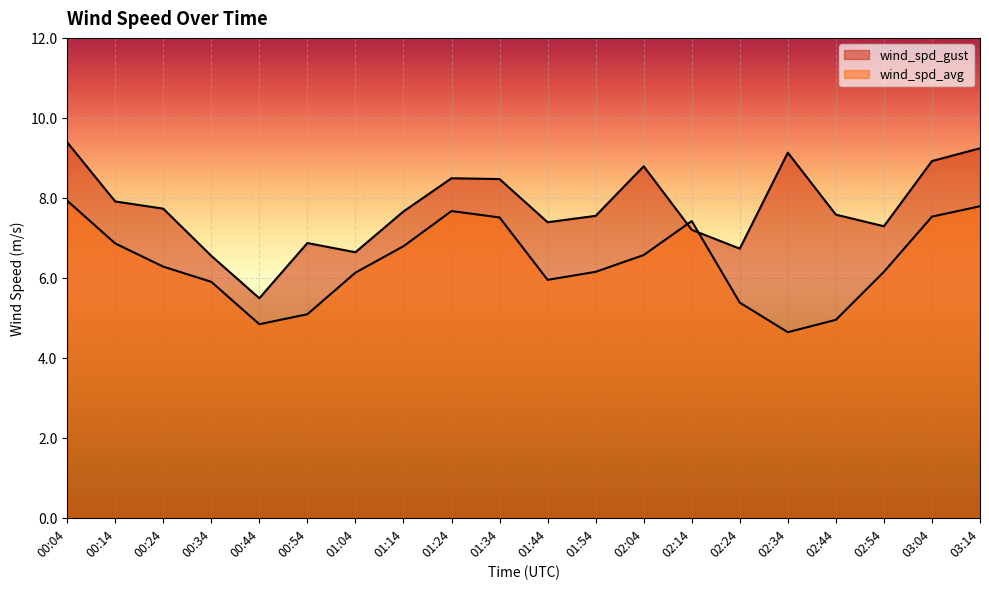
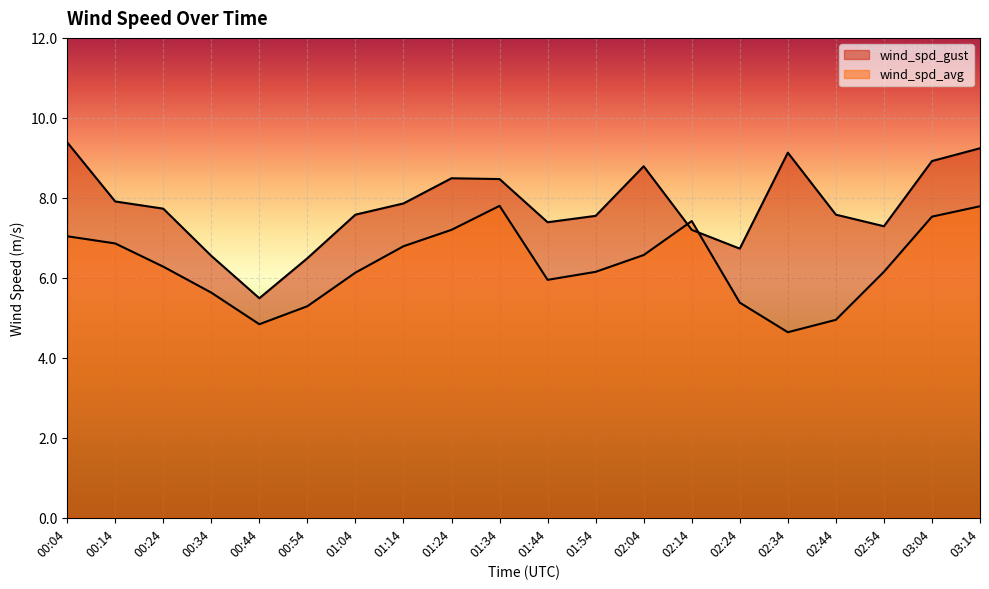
  {
    "wind_spd_gust": {
      "00:04": 9.4,
      "00:14": 7.9,
      "00:24": 7.7,
      "00:34": 6.6,
      "00:44": 5.5,
-     "00:54": 6.9,
-     "01:04": 6.6,
-     "01:14": 7.7,
+     "00:54": 6.5,
+     "01:04": 7.6,
+     "01:14": 7.9,
      "01:24": 8.5,
      "01:34": 8.5,
      "01:44": 7.4,
      "01:54": 7.6,
      "02:04": 8.8,
      "02:14": 7.2,
      "02:24": 6.7,
      "02:34": 9.1,
      "02:44": 7.6,
      "02:54": 7.3,
      "03:04": 8.9,
      "03:14": 9.2
    },
    "wind_spd_avg": {
-     "00:04": 7.9,
+     "00:04": 7.0,
      "00:14": 6.9,
      "00:24": 6.3,
-     "00:34": 5.9,
+     "00:34": 5.6,
      "00:44": 4.8,
-     "00:54": 5.1,
+     "00:54": 5.3,
      "01:04": 6.1,
      "01:14": 6.8,
-     "01:24": 7.7,
-     "01:34": 7.5,
+     "01:24": 7.2,
+     "01:34": 7.8,
      "01:44": 6.0,
      "01:54": 6.2,
      "02:04": 6.6,
      "02:14": 7.4,
      "02:24": 5.4,
      "02:34": 4.6,
      "02:44": 5.0,
      "02:54": 6.2,
      "03:04": 7.5,
      "03:14": 7.8
    }
  }
